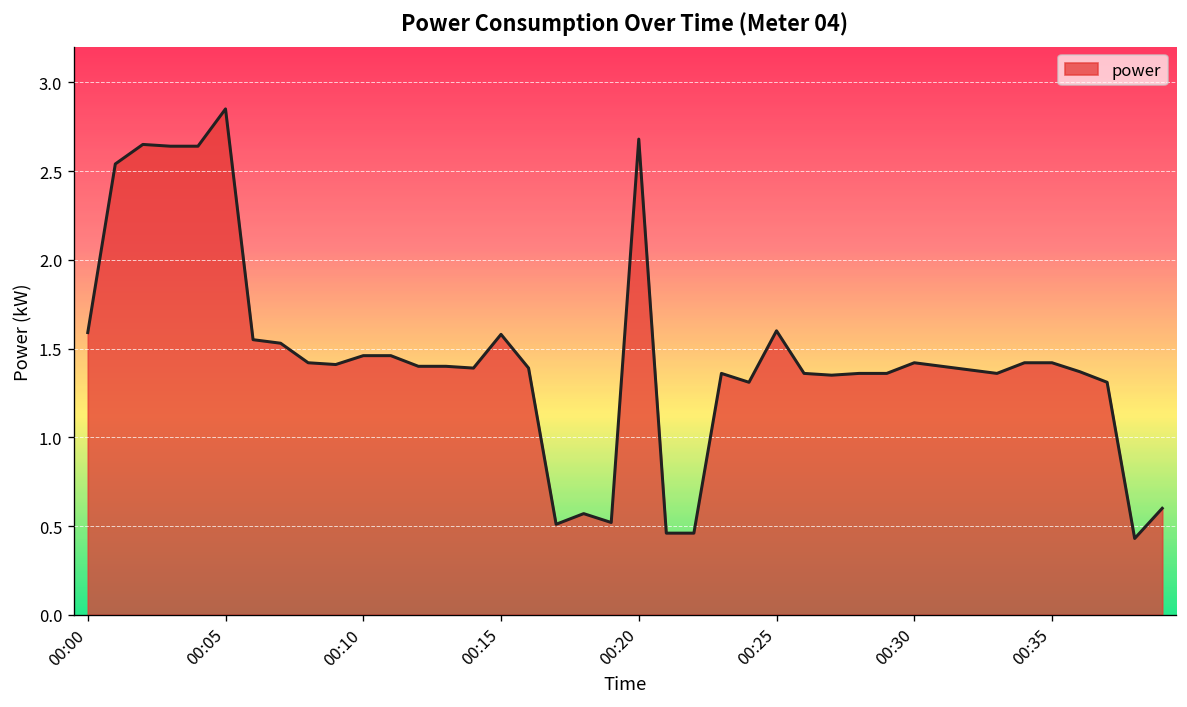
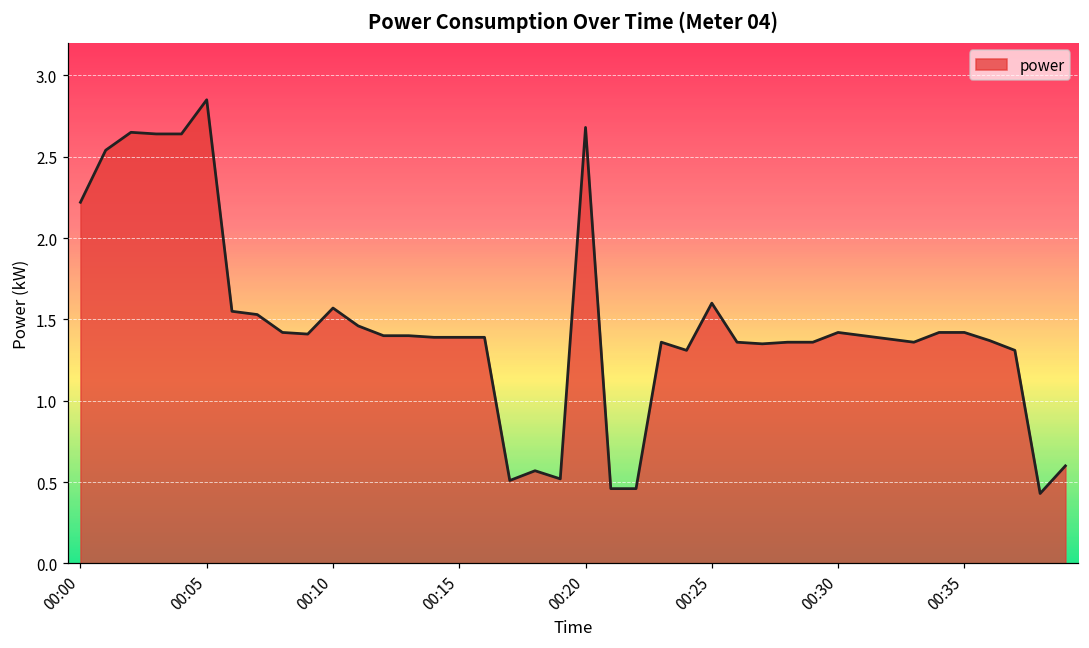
  {
-   "00:00": 1.59,
+   "00:00": 2.22,
    "00:05": 2.85,
-   "00:10": 1.46,
-   "00:15": 1.58,
+   "00:10": 1.57,
+   "00:15": 1.39,
    "00:20": 2.68,
    "00:25": 1.60,
    "00:30": 1.42,
    "00:35": 1.42
  }
